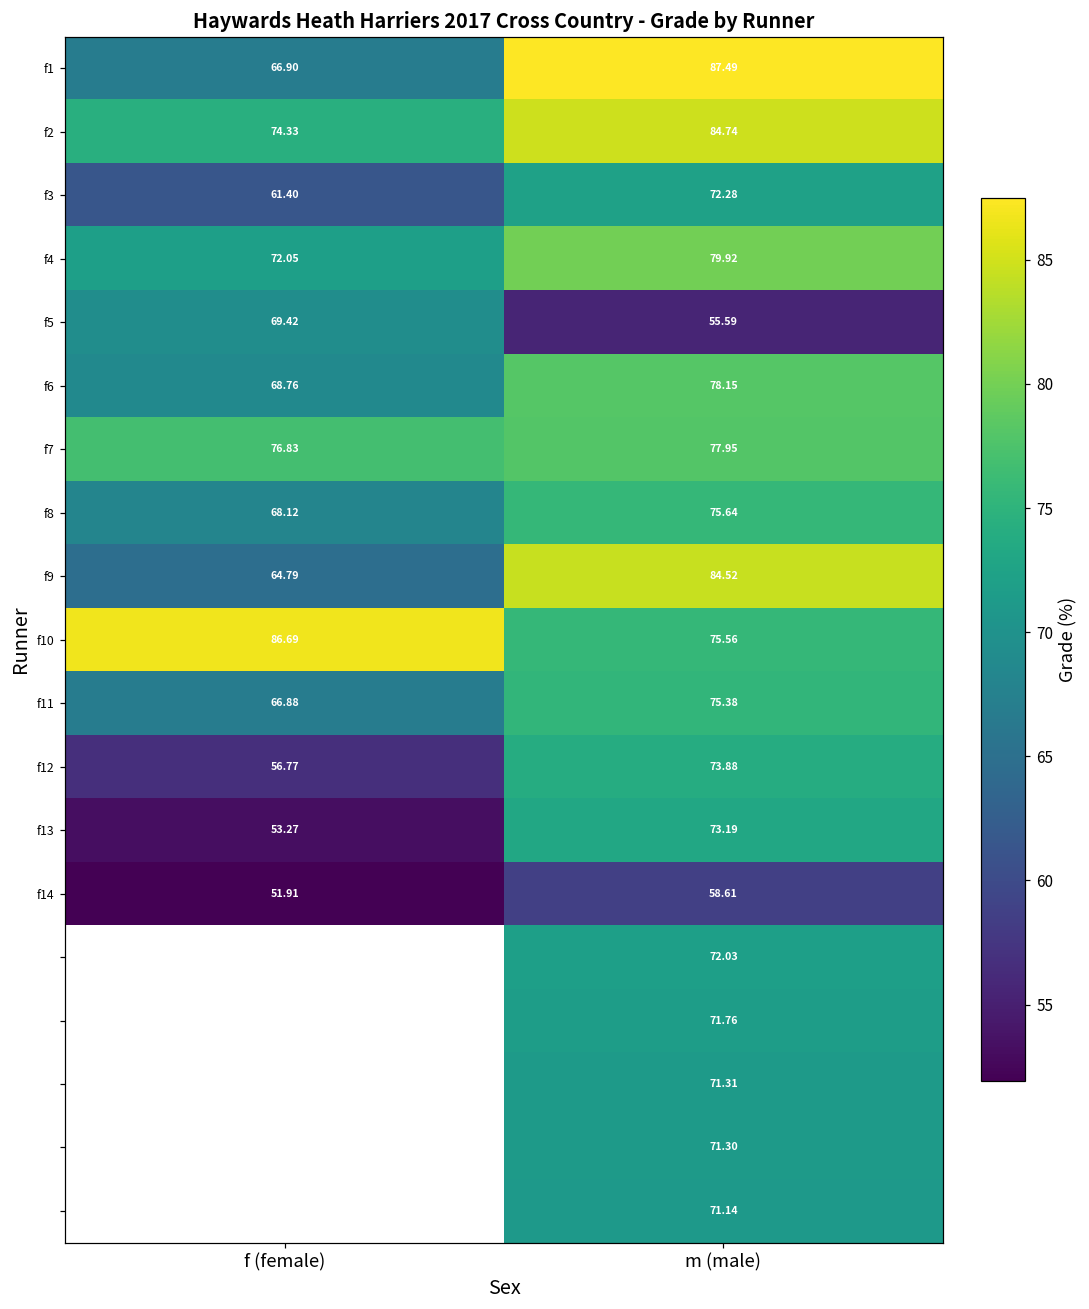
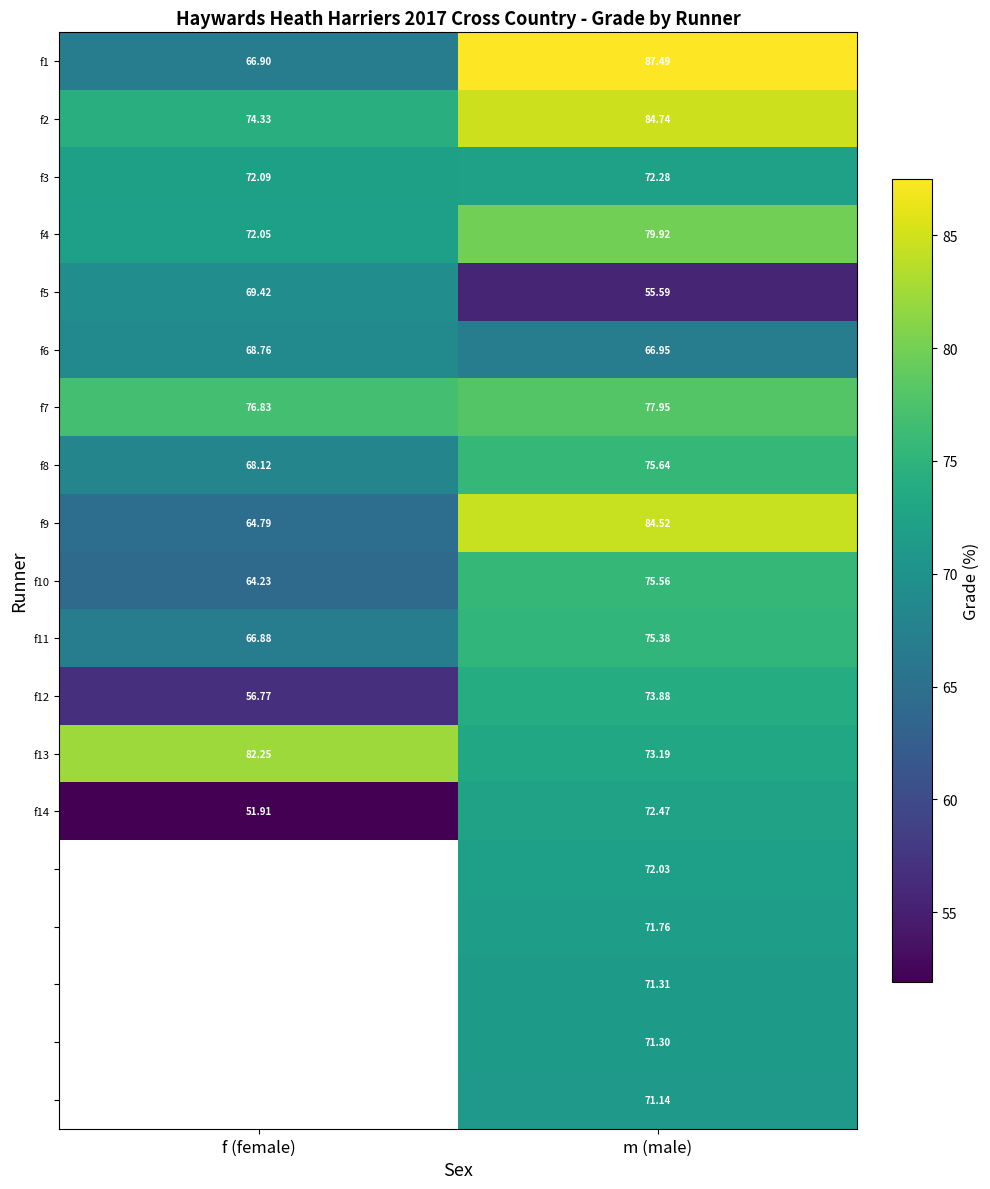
  {
    "f1": {
      "f (female)": 66.90,
      "m (male)": 87.49
    },
    "f2": {
      "f (female)": 74.33,
      "m (male)": 84.74
    },
    "f3": {
-     "f (female)": 61.40,
+     "f (female)": 72.09,
      "m (male)": 72.28
    },
    "f4": {
      "f (female)": 72.05,
      "m (male)": 79.92
    },
    "f5": {
      "f (female)": 69.42,
      "m (male)": 55.59
    },
    "f6": {
      "f (female)": 68.76,
-     "m (male)": 78.15
+     "m (male)": 66.95
    },
    "f7": {
      "f (female)": 76.83,
      "m (male)": 77.95
    },
    "f8": {
      "f (female)": 68.12,
      "m (male)": 75.64
    },
    "f9": {
      "f (female)": 64.79,
      "m (male)": 84.52
    },
    "f10": {
-     "f (female)": 86.69,
+     "f (female)": 64.23,
      "m (male)": 75.56
    },
    "f11": {
      "f (female)": 66.88,
      "m (male)": 75.38
    },
    "f12": {
      "f (female)": 56.77,
      "m (male)": 73.88
    },
    "f13": {
-     "f (female)": 53.27,
+     "f (female)": 82.25,
      "m (male)": 73.19
    },
    "f14": {
      "f (female)": 51.91,
-     "m (male)": 58.61
+     "m (male)": 72.47
    }
  }
